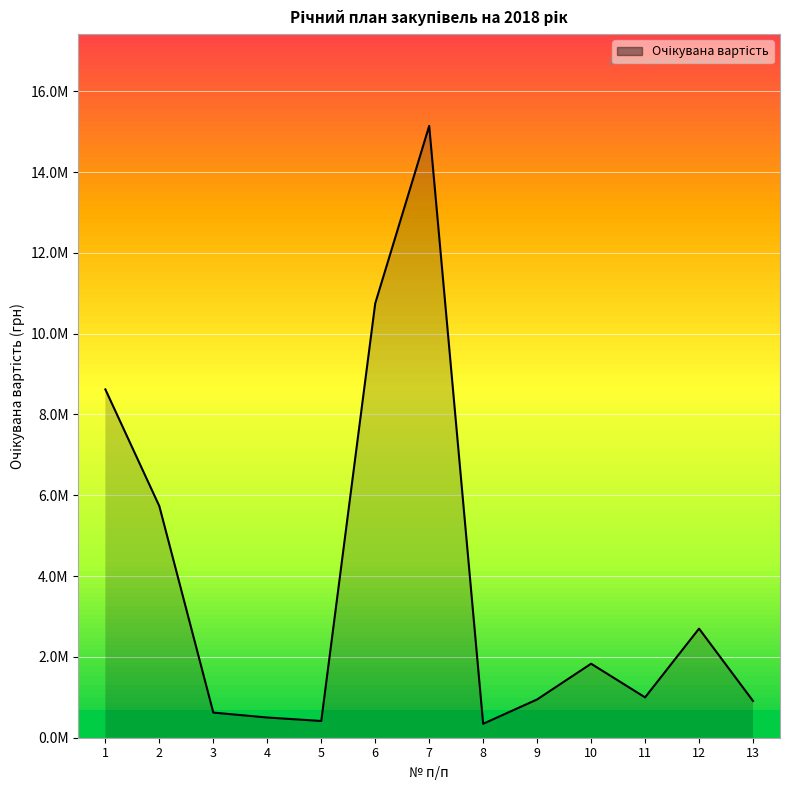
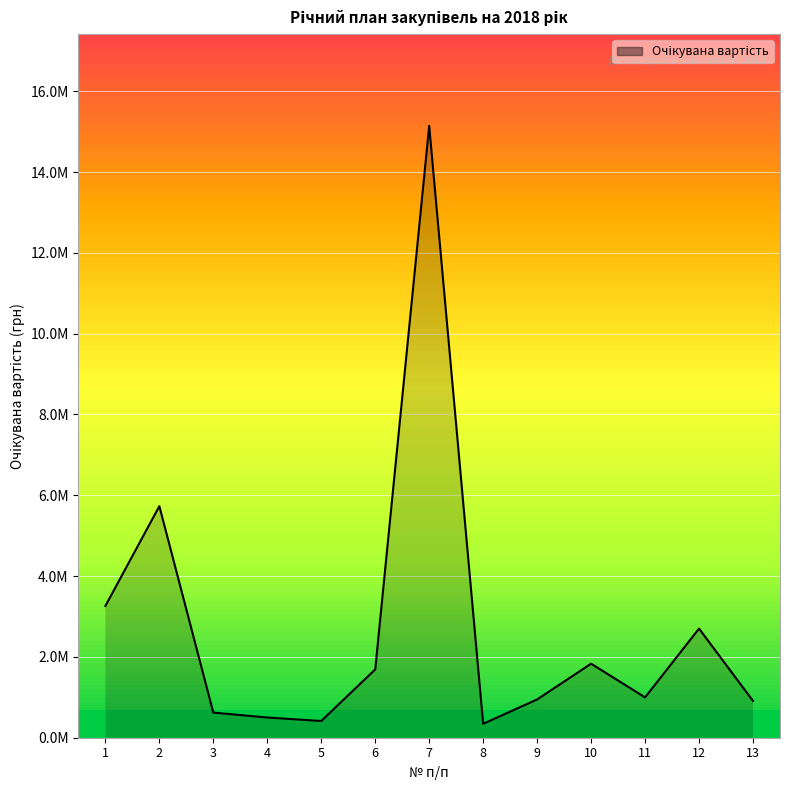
  {
-   "1": 8600000,
+   "1": 3300000,
    "2": 5700000,
    "3": 600000,
    "4": 500000,
    "5": 400000,
-   "6": 10700000,
+   "6": 1700000,
    "7": 15100000,
    "8": 300000,
    "9": 900000,
    "10": 1800000,
    "11": 1000000,
    "12": 2700000,
    "13": 900000
  }
